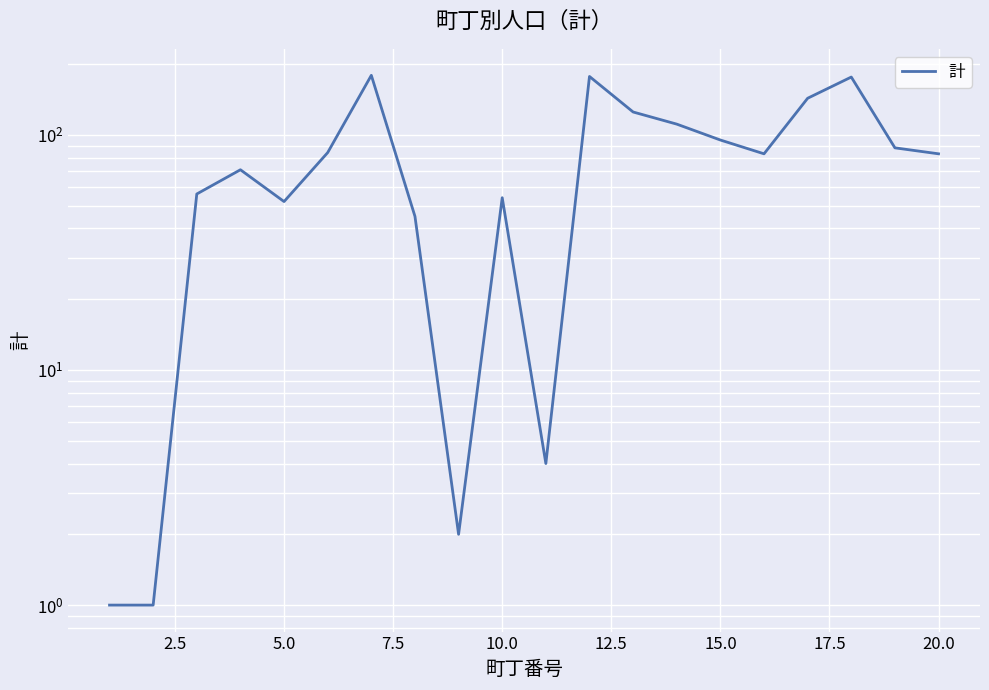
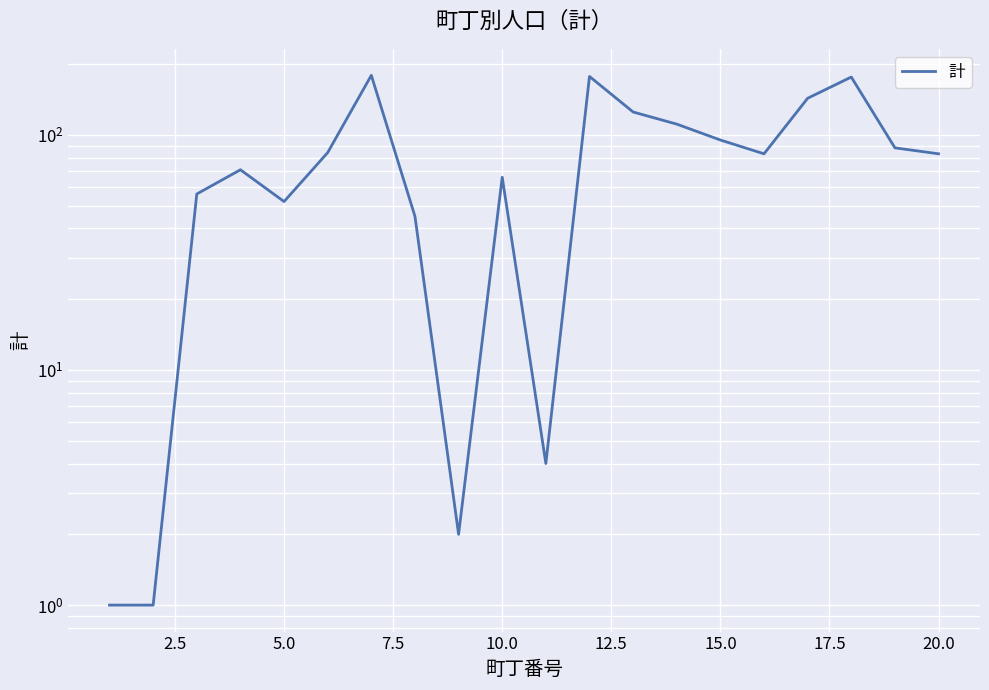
  {
    "5.0": 52,
-   "10.0": 54,
+   "10.0": 66,
    "15.0": 95,
    "20.0": 83
  }
